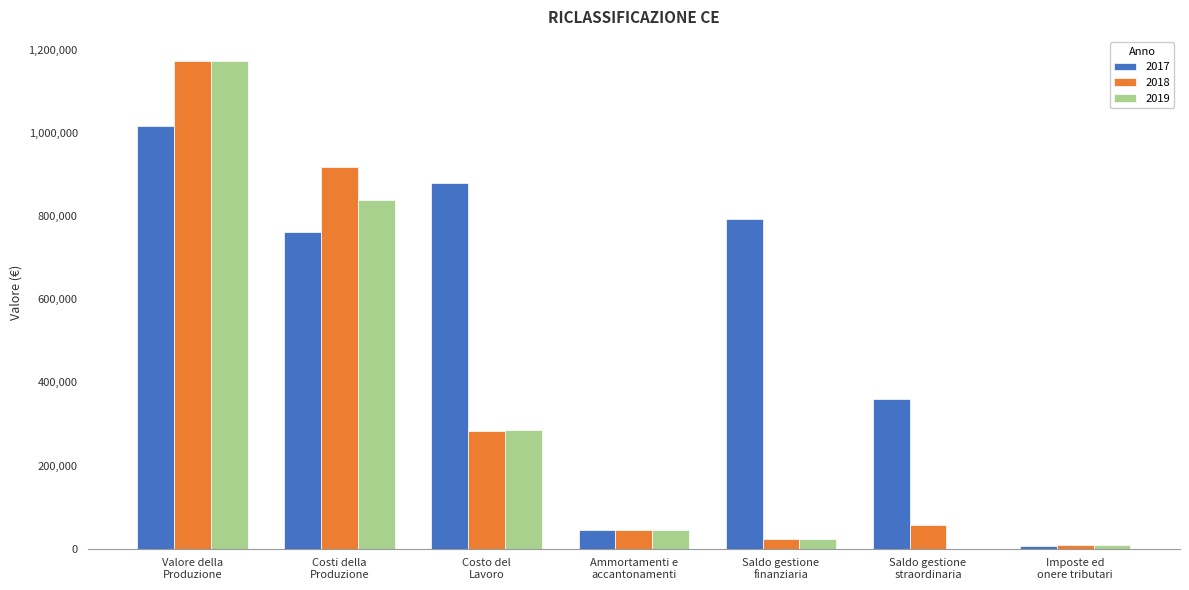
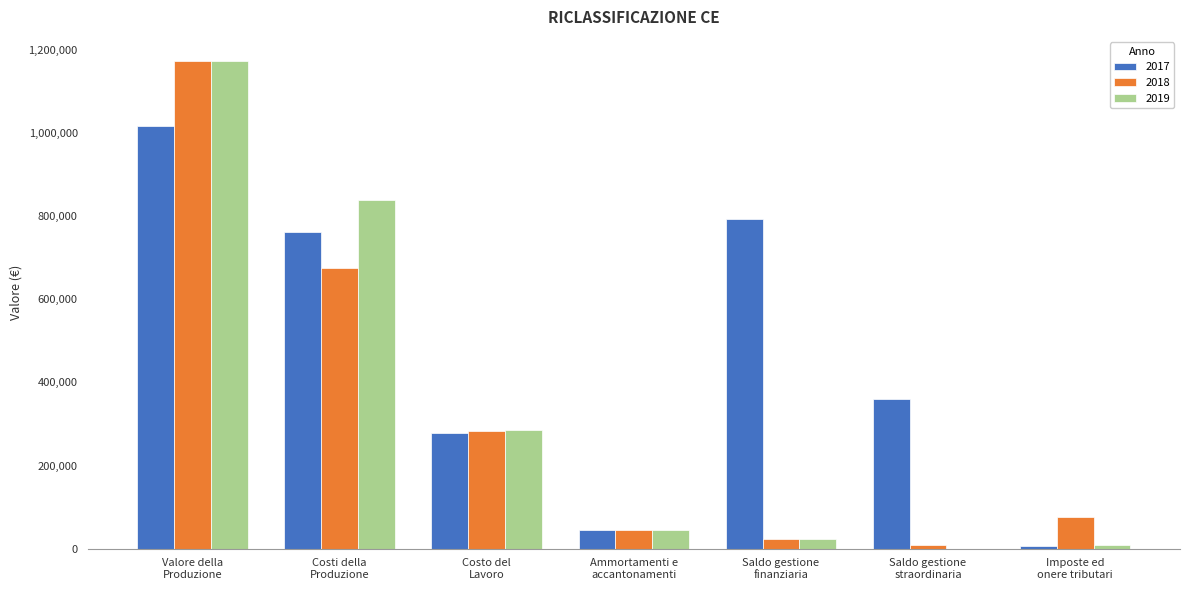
  {
    "2017": {
      "Valore della Produzione": "1,020,000",
      "Costi della Produzione": "760,000",
-     "Costo del Lavoro": "880,000",
+     "Costo del Lavoro": "280,000",
      "Ammortamenti e accantonamenti": "50,000",
      "Saldo gestione finanziaria": "790,000",
      "Saldo gestione straordinaria": "360,000",
      "Imposte ed onere tributari": "10,000"
    },
    "2018": {
      "Valore della Produzione": "1,170,000",
-     "Costi della Produzione": "920,000",
+     "Costi della Produzione": "670,000",
      "Costo del Lavoro": "280,000",
      "Ammortamenti e accantonamenti": "50,000",
      "Saldo gestione finanziaria": "20,000",
-     "Saldo gestione straordinaria": "60,000",
-     "Imposte ed onere tributari": "10,000"
+     "Saldo gestione straordinaria": "10,000",
+     "Imposte ed onere tributari": "80,000"
    },
    "2019": {
      "Valore della Produzione": "1,170,000",
      "Costi della Produzione": "840,000",
      "Costo del Lavoro": "280,000",
      "Ammortamenti e accantonamenti": "50,000",
      "Saldo gestione finanziaria": "20,000",
      "Saldo gestione straordinaria": "0",
      "Imposte ed onere tributari": "10,000"
    }
  }
